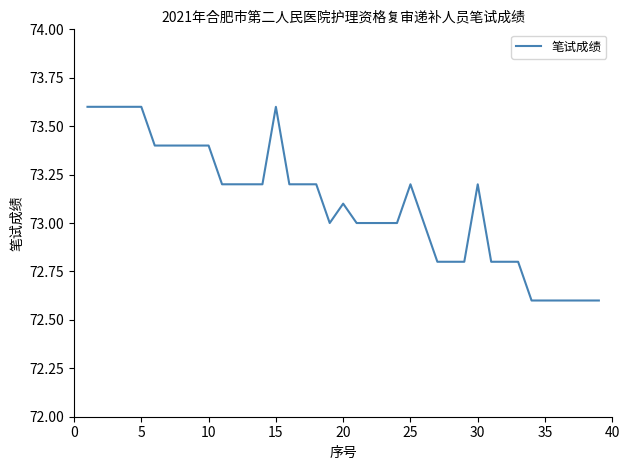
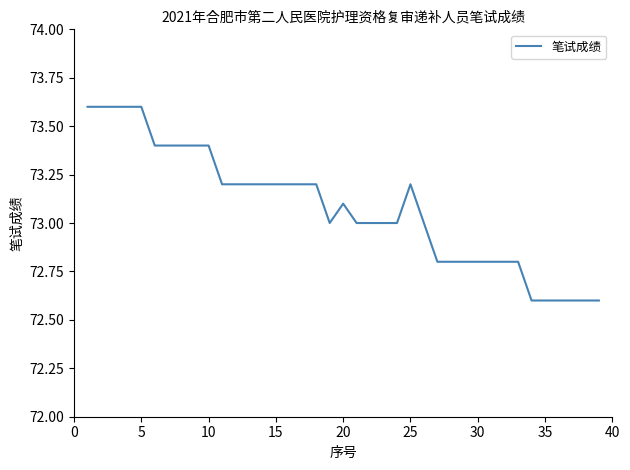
  {
    "5": 73.6,
    "10": 73.4,
-   "15": 73.6,
+   "15": 73.2,
    "20": 73.1,
    "25": 73.2,
-   "30": 73.2,
+   "30": 72.8,
    "35": 72.6
  }
